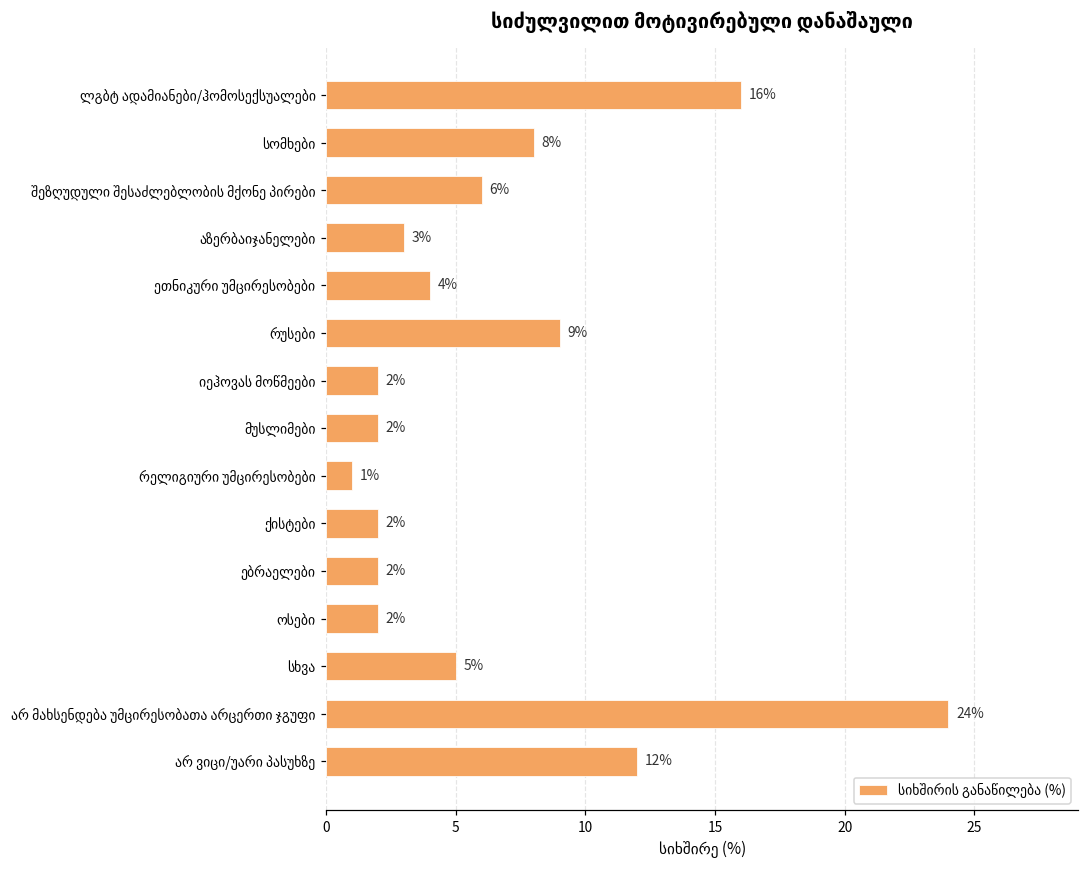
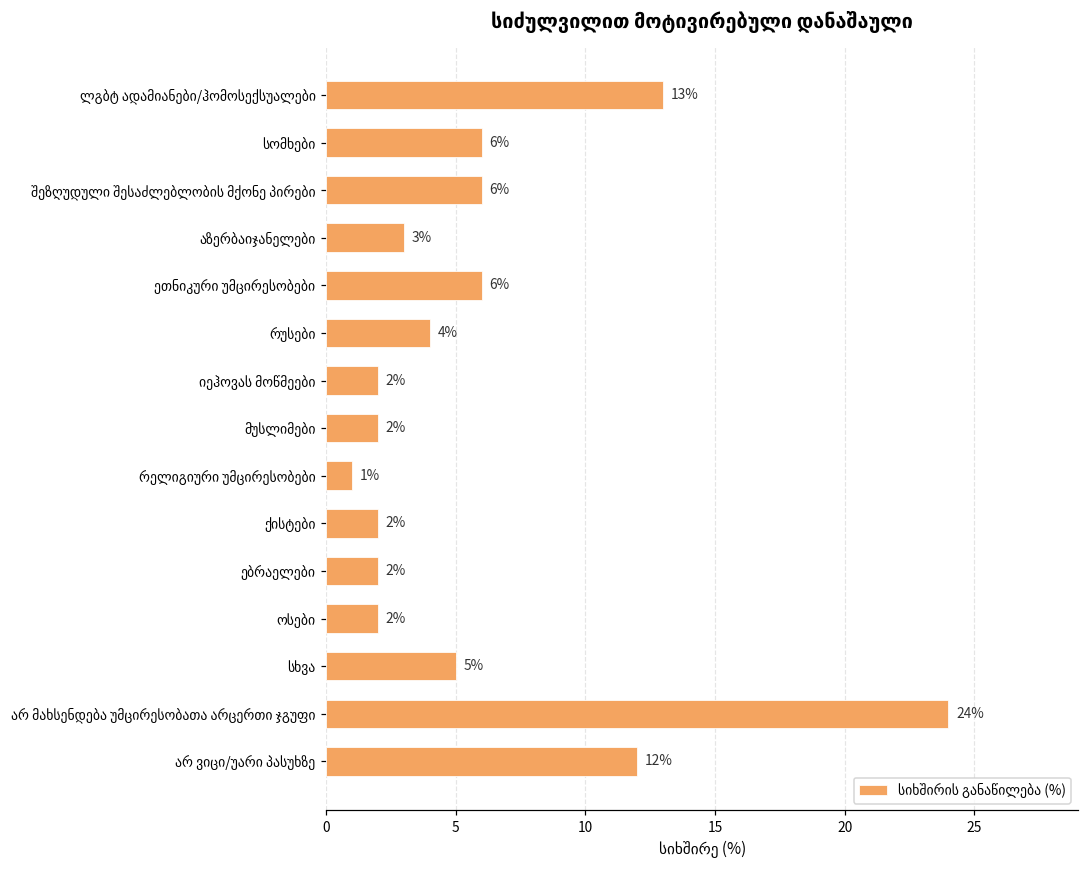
  {
-   "ლგბტ ადამიანები/ჰომოსექსუალები": "16%",
-   "სომხები": "8%",
+   "ლგბტ ადამიანები/ჰომოსექსუალები": "13%",
+   "სომხები": "6%",
    "შეზღუდული შესაძლებლობის მქონე პირები": "6%",
    "აზერბაიჯანელები": "3%",
-   "ეთნიკური უმცირესობები": "4%",
-   "რუსები": "9%",
+   "ეთნიკური უმცირესობები": "6%",
+   "რუსები": "4%",
    "იეჰოვას მოწმეები": "2%",
    "მუსლიმები": "2%",
    "რელიგიური უმცირესობები": "1%",
    "ქისტები": "2%",
    "ებრაელები": "2%",
    "ოსები": "2%",
    "სხვა": "5%",
    "არ მახსენდება უმცირესობათა არცერთი ჯგუფი": "24%",
    "არ ვიცი/უარი პასუხზე": "12%"
  }
